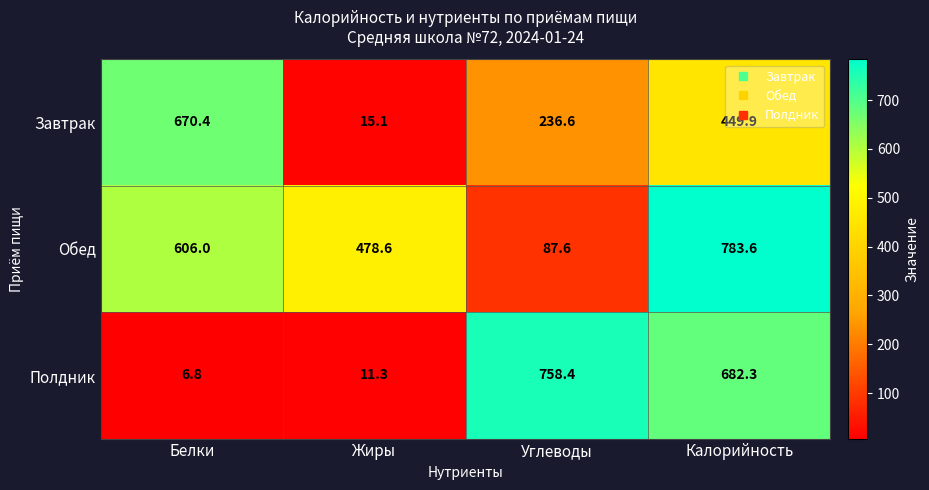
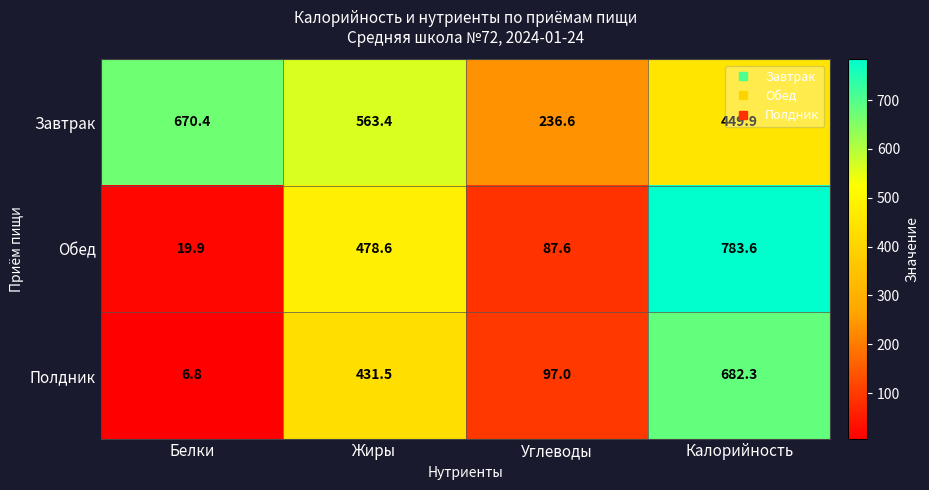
  {
    "Завтрак": {
      "Белки": 670.4,
-     "Жиры": 15.1,
+     "Жиры": 563.4,
      "Углеводы": 236.6
    },
    "Обед": {
-     "Белки": 606.0,
+     "Белки": 19.9,
      "Жиры": 478.6,
      "Углеводы": 87.6,
      "Калорийность": 783.6
    },
    "Полдник": {
      "Белки": 6.8,
-     "Жиры": 11.3,
-     "Углеводы": 758.4,
+     "Жиры": 431.5,
+     "Углеводы": 97.0,
      "Калорийность": 682.3
    }
  }
